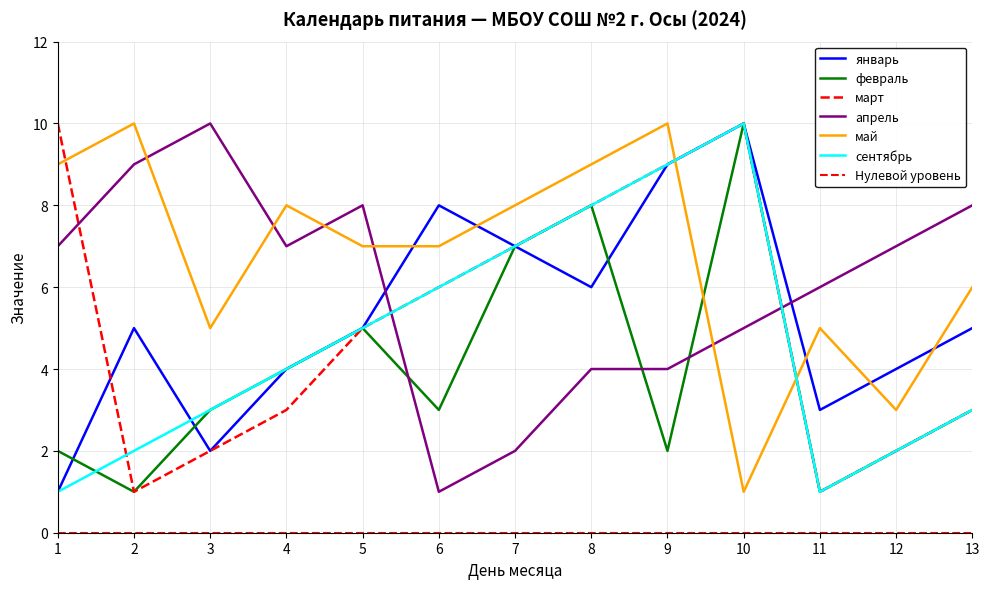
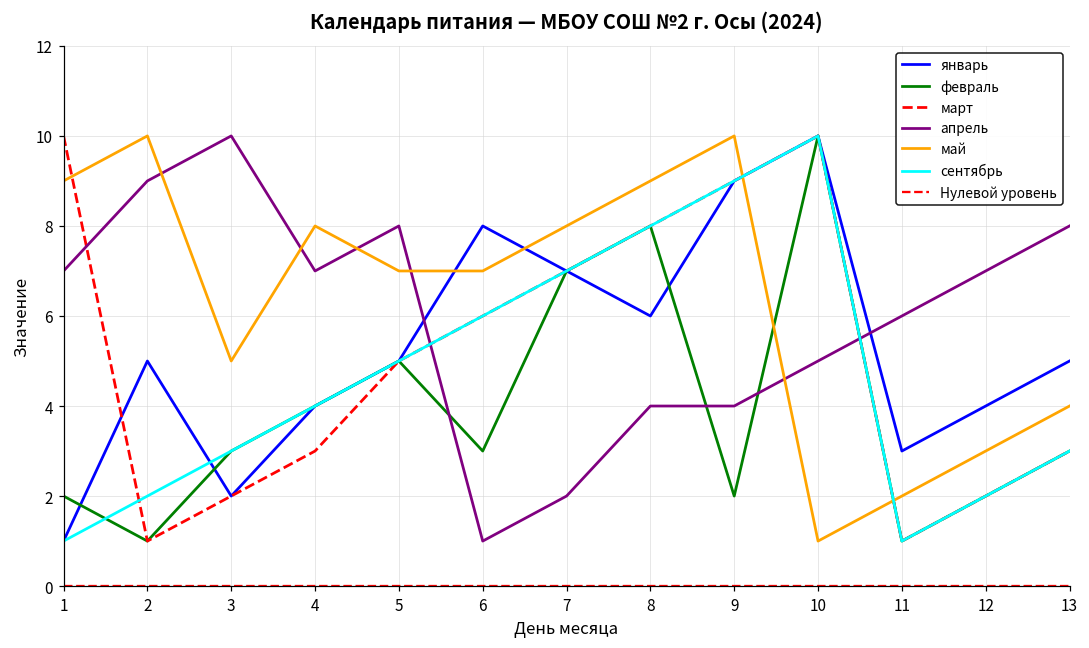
  {
    "январь": {
      "2": 5,
      "6": 8,
      "8": 6,
      "11": 3,
      "12": 4,
      "13": 5
    },
    "февраль": {
      "1": 2,
      "6": 3,
      "9": 2
    },
    "март": {
      "1": 10,
      "4": 3
    },
    "апрель": {
      "1": 7,
      "2": 9,
      "3": 10,
      "4": 7,
      "5": 8,
      "6": 1,
      "7": 2,
      "8": 4,
      "9": 4,
      "10": 5,
      "11": 6,
      "12": 7,
      "13": 8
    },
    "май": {
      "1": 9,
      "2": 10,
      "3": 5,
      "4": 8,
      "5": 7,
      "6": 7,
      "7": 8,
      "8": 9,
      "9": 10,
      "10": 1,
-     "11": 5,
+     "11": 2,
      "12": 3,
-     "13": 6
+     "13": 4
    },
    "сентябрь": {
      "2": 2
    }
  }
